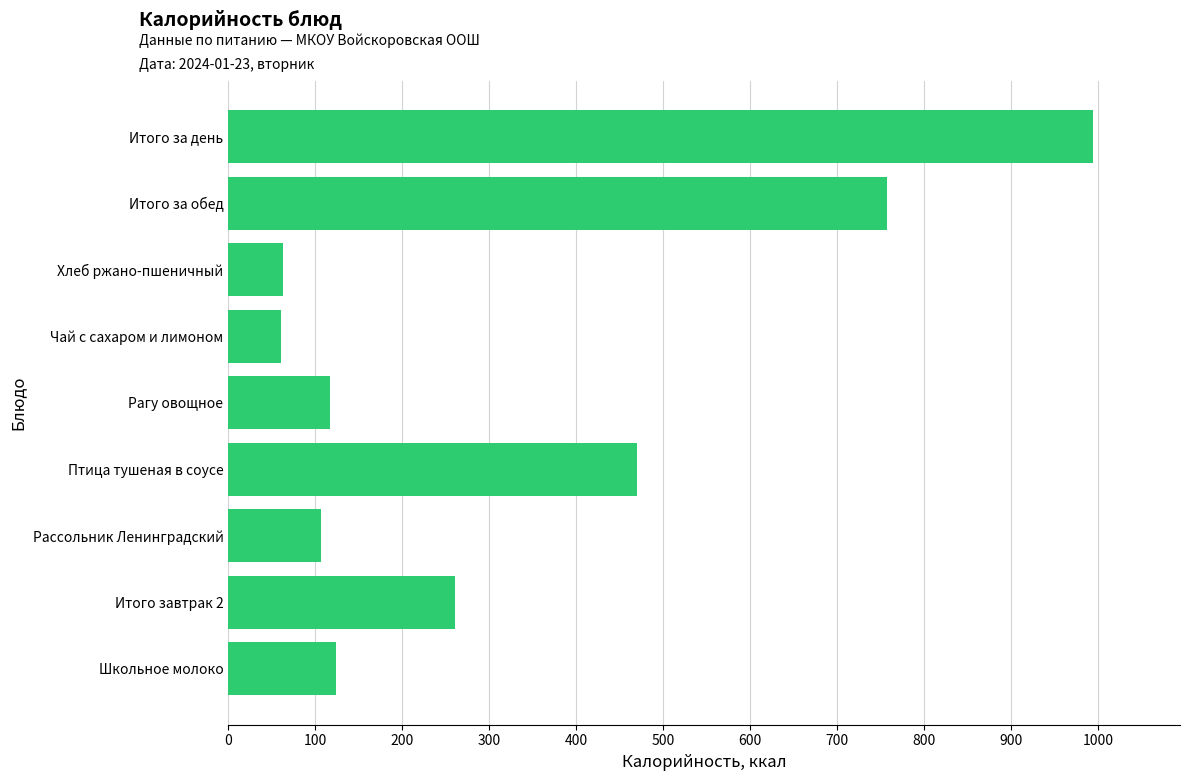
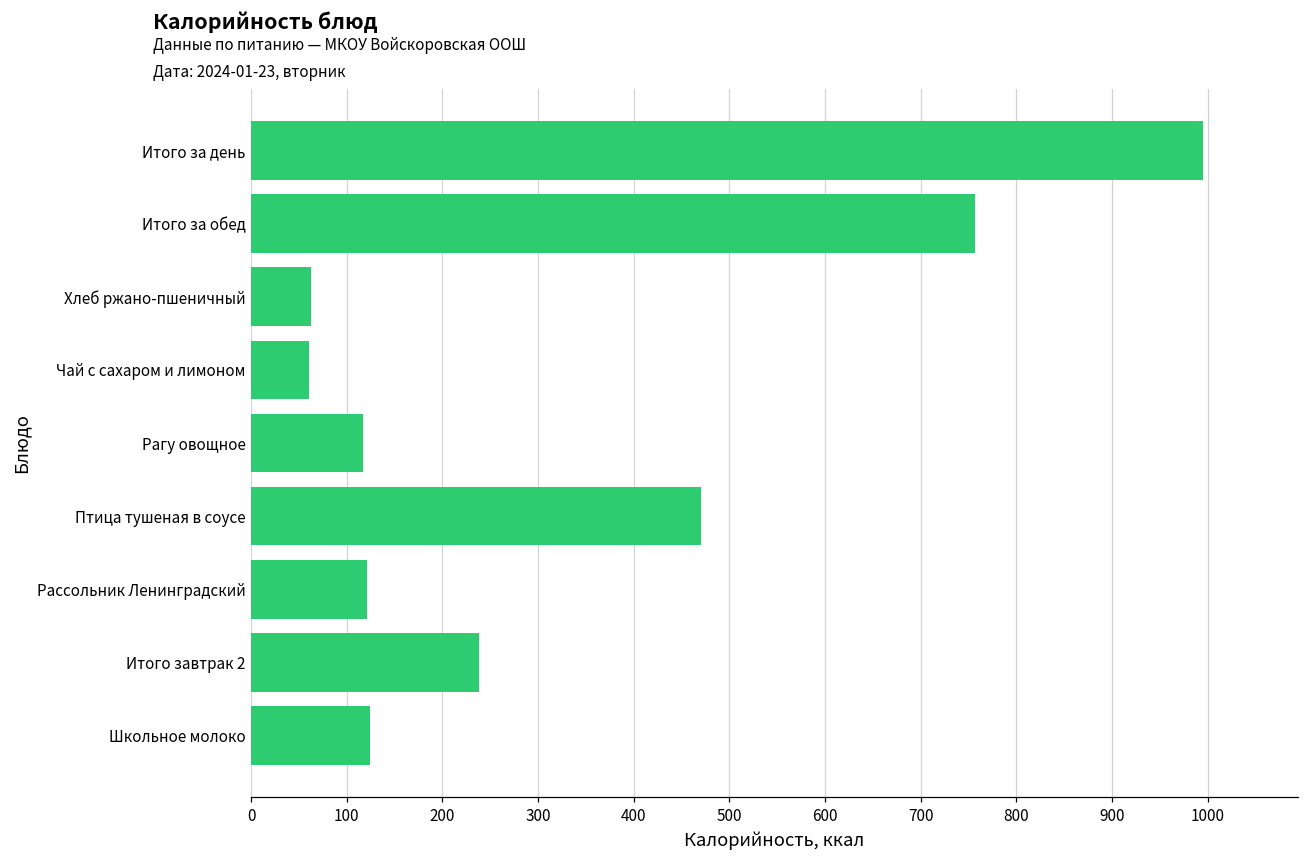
  {
    "Итого за день": 1000,
    "Итого за обед": 760,
    "Хлеб ржано-пшеничный": 60,
    "Чай с сахаром и лимоном": 60,
    "Рагу овощное": 120,
    "Птица тушеная в соусе": 470,
-   "Рассольник Ленинградский": 110,
-   "Итого завтрак 2": 260,
+   "Рассольник Ленинградский": 120,
+   "Итого завтрак 2": 240,
    "Школьное молоко": 120
  }
